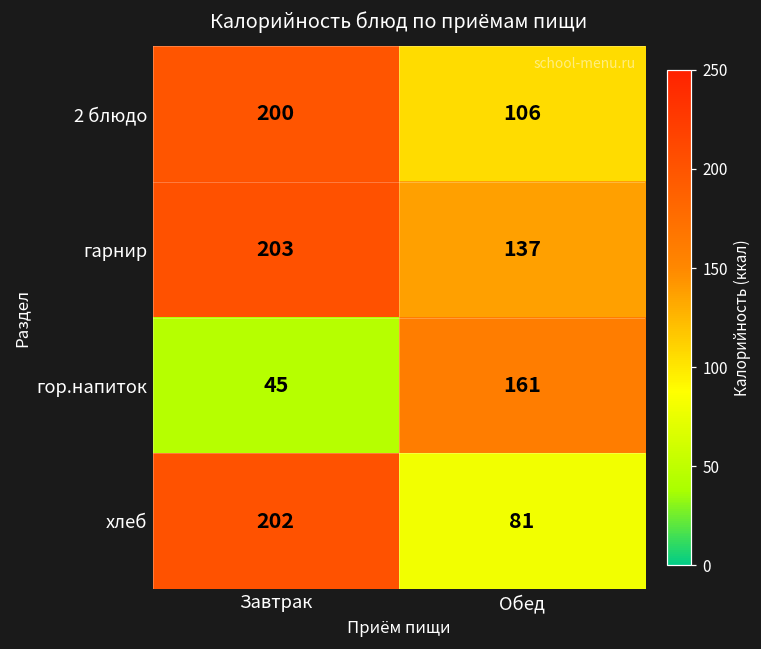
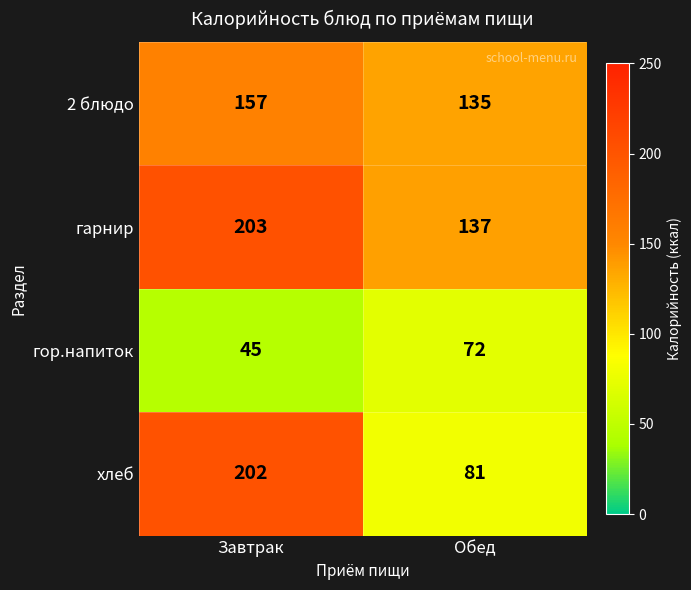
  {
    "2 блюдо": {
-     "Завтрак": 200,
-     "Обед": 106
+     "Завтрак": 157,
+     "Обед": 135
    },
    "гарнир": {
      "Завтрак": 203,
      "Обед": 137
    },
    "гор.напиток": {
      "Завтрак": 45,
-     "Обед": 161
+     "Обед": 72
    },
    "хлеб": {
      "Завтрак": 202,
      "Обед": 81
    }
  }
